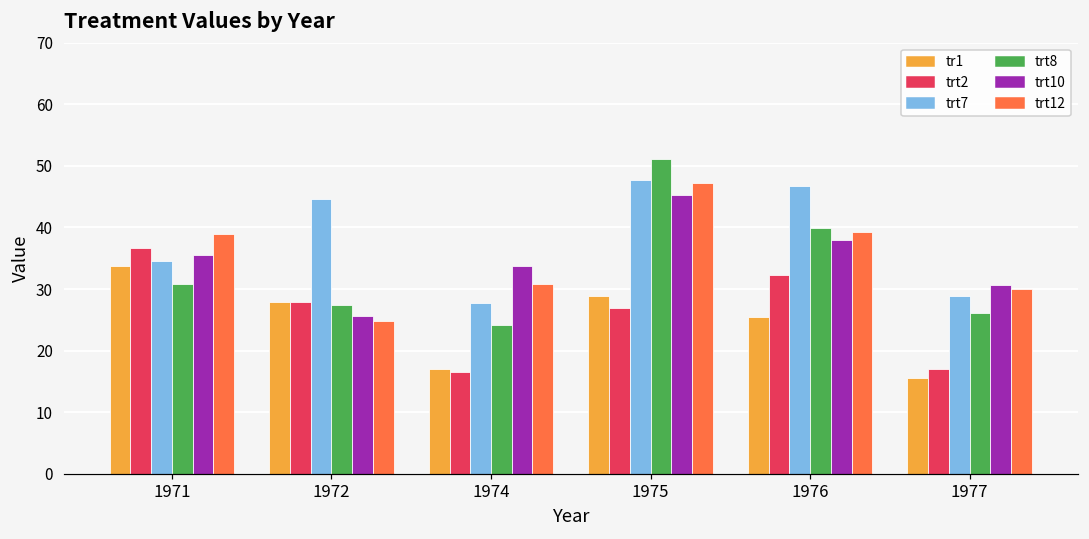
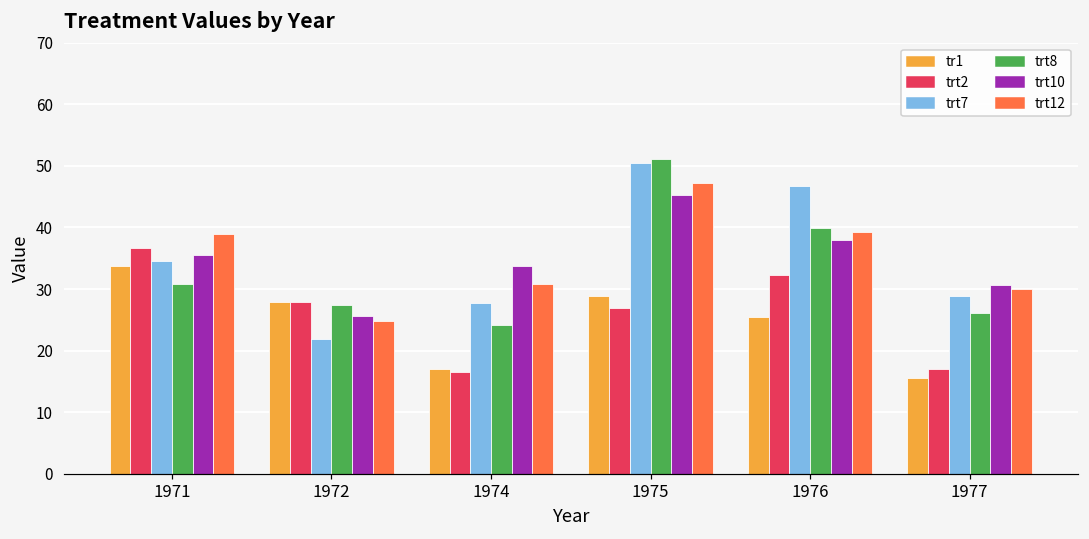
  {
    "trt2": {
      "1971": 37,
      "1972": 28,
      "1974": 17,
      "1975": 27,
      "1976": 32,
      "1977": 17
    },
    "trt7": {
      "1971": 35,
-     "1972": 45,
+     "1972": 22,
      "1974": 28,
-     "1975": 48,
+     "1975": 51,
      "1976": 47,
      "1977": 29
    },
    "trt8": {
      "1971": 31,
      "1972": 27,
      "1974": 24,
      "1975": 51,
      "1976": 40,
      "1977": 26
    },
    "trt10": {
      "1971": 36,
      "1972": 26,
      "1974": 34,
      "1975": 45,
      "1976": 38,
      "1977": 31
    }
  }
